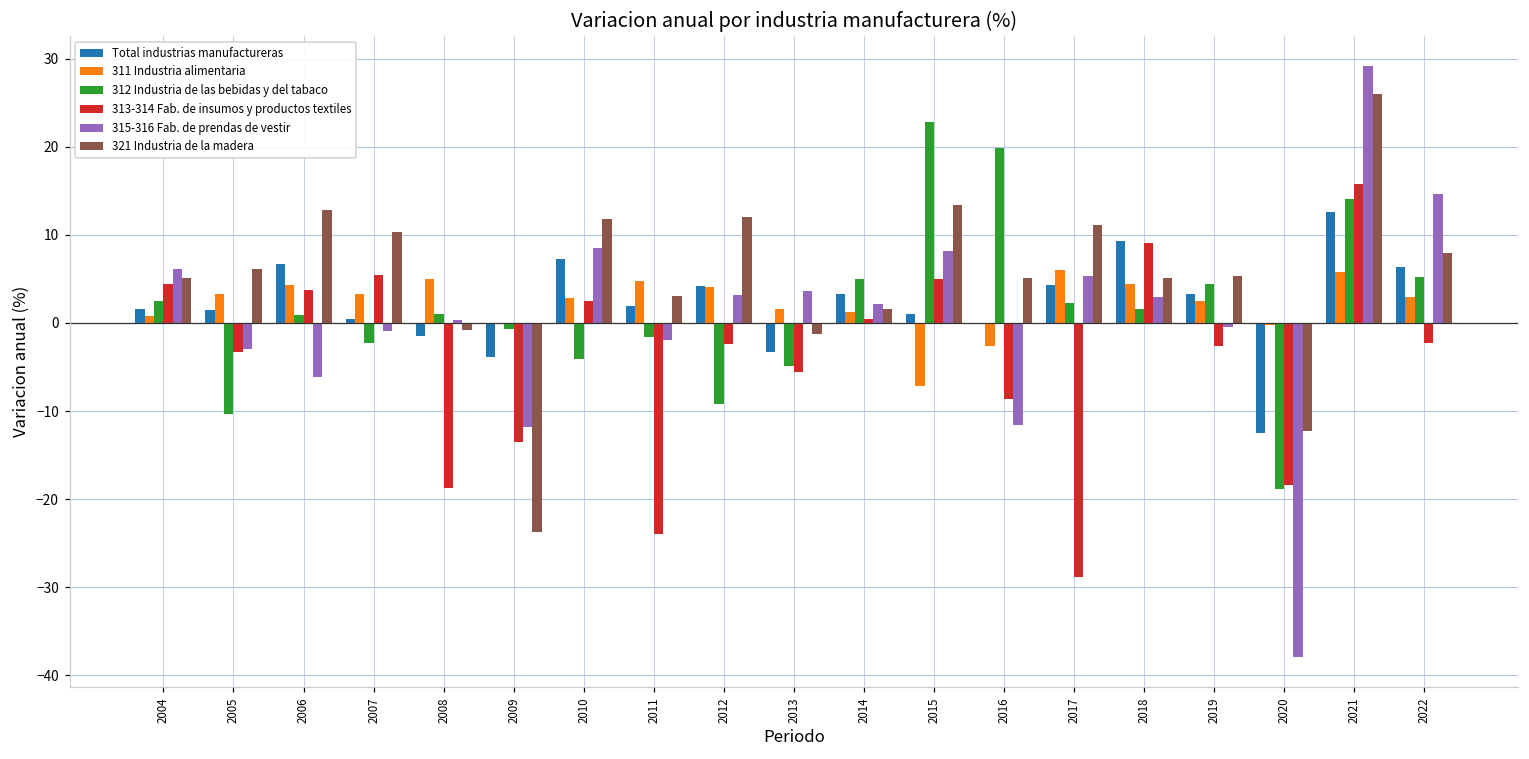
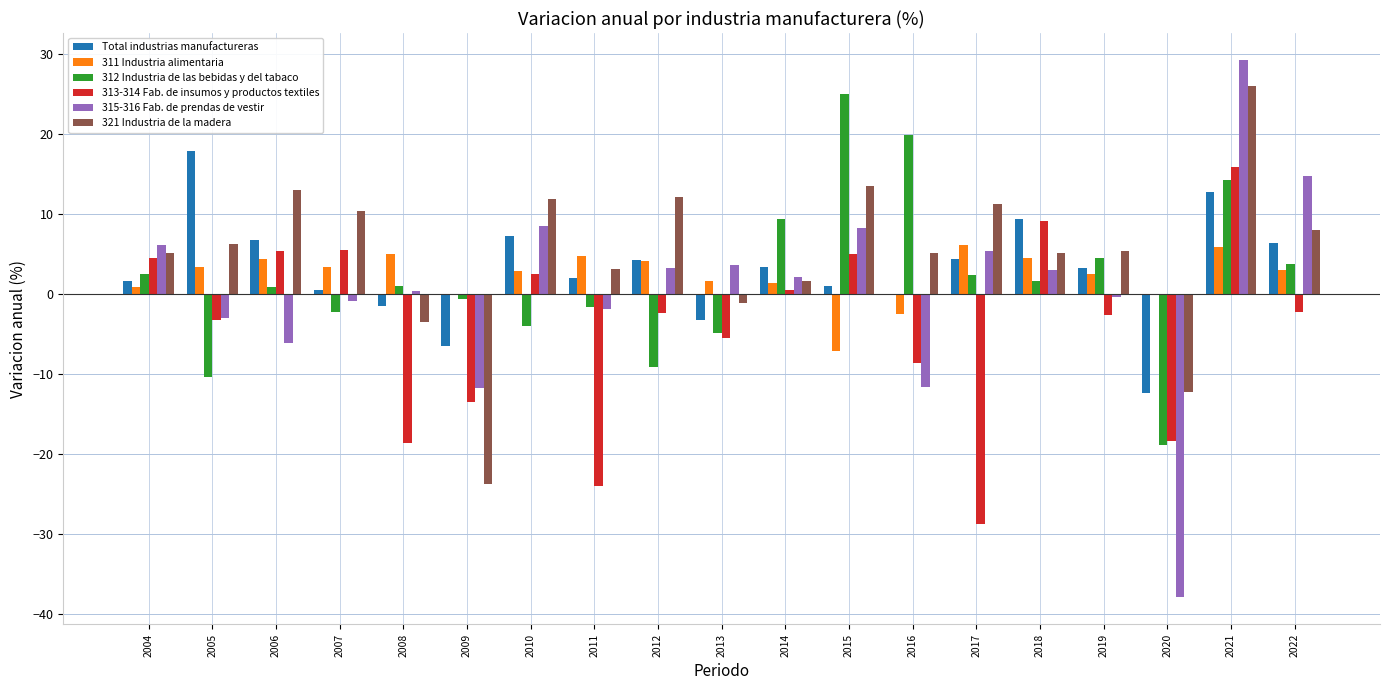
  {
    "Total industrias manufactureras": {
      "2004": 2,
-     "2005": 1,
+     "2005": 18,
      "2006": 7,
      "2007": 0,
      "2008": -2,
-     "2009": -4,
+     "2009": -7,
      "2010": 7,
      "2011": 2,
      "2012": 4,
      "2013": -3,
      "2014": 3,
      "2015": 1,
      "2017": 4,
      "2018": 9,
      "2019": 3,
      "2020": -12,
      "2021": 13,
      "2022": 6
    },
    "311 Industria alimentaria": {
      "2004": 1,
      "2005": 3,
      "2006": 4,
      "2007": 3,
      "2008": 5,
      "2010": 3,
      "2011": 5,
      "2012": 4,
      "2013": 2,
      "2014": 1,
      "2015": -7,
      "2016": -3,
      "2017": 6,
      "2018": 4,
      "2019": 2,
      "2021": 6,
      "2022": 3
    },
    "312 Industria de las bebidas y del tabaco": {
      "2004": 3,
      "2005": -10,
      "2006": 1,
      "2007": -2,
      "2008": 1,
      "2009": -1,
      "2010": -4,
      "2011": -2,
      "2012": -9,
      "2013": -5,
-     "2014": 5,
-     "2015": 23,
+     "2014": 9,
+     "2015": 25,
      "2016": 20,
      "2017": 2,
      "2018": 2,
      "2019": 4,
      "2020": -19,
      "2021": 14,
-     "2022": 5
+     "2022": 4
    },
    "313-314 Fab. de insumos y productos textiles": {
      "2004": 4,
      "2005": -3,
-     "2006": 4,
+     "2006": 5,
      "2007": 5,
      "2008": -19,
      "2009": -13,
      "2010": 2,
      "2011": -24,
      "2012": -2,
      "2013": -6,
      "2014": 0,
      "2015": 5,
      "2016": -9,
      "2017": -29,
      "2018": 9,
      "2019": -3,
      "2020": -18,
      "2021": 16,
      "2022": -2
    },
    "315-316 Fab. de prendas de vestir": {
      "2004": 6,
      "2005": -3,
      "2006": -6,
      "2007": -1,
      "2008": 0,
      "2009": -12,
      "2010": 8,
      "2011": -2,
      "2012": 3,
      "2013": 4,
      "2014": 2,
      "2015": 8,
      "2016": -12,
      "2017": 5,
      "2018": 3,
      "2019": 0,
      "2020": -38,
      "2021": 29,
      "2022": 15
    },
    "321 Industria de la madera": {
      "2004": 5,
      "2005": 6,
      "2006": 13,
      "2007": 10,
-     "2008": -1,
+     "2008": -4,
      "2009": -24,
      "2010": 12,
      "2011": 3,
      "2012": 12,
      "2013": -1,
      "2014": 2,
      "2015": 13,
      "2016": 5,
      "2017": 11,
      "2018": 5,
      "2019": 5,
      "2020": -12,
      "2021": 26,
      "2022": 8
    }
  }
